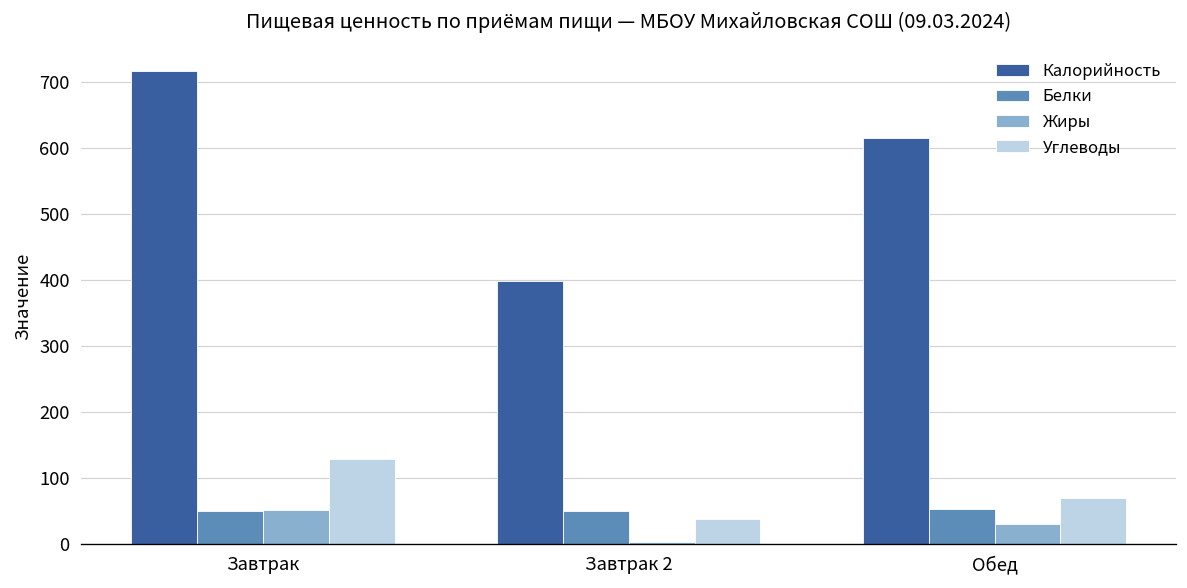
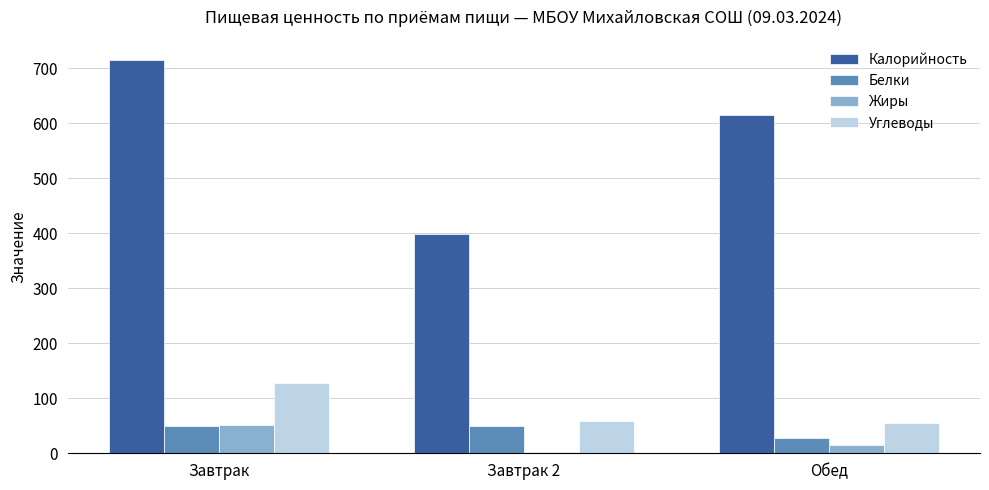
  {
    "Калорийность": {
      "Завтрак": 720,
      "Завтрак 2": 400,
      "Обед": 620
    },
    "Белки": {
      "Завтрак": 50,
      "Завтрак 2": 50,
-     "Обед": 50
+     "Обед": 30
    },
    "Жиры": {
      "Завтрак": 50,
-     "Обед": 30
+     "Обед": 10
    },
    "Углеводы": {
      "Завтрак": 130,
-     "Завтрак 2": 40,
-     "Обед": 70
+     "Завтрак 2": 60,
+     "Обед": 50
    }
  }
